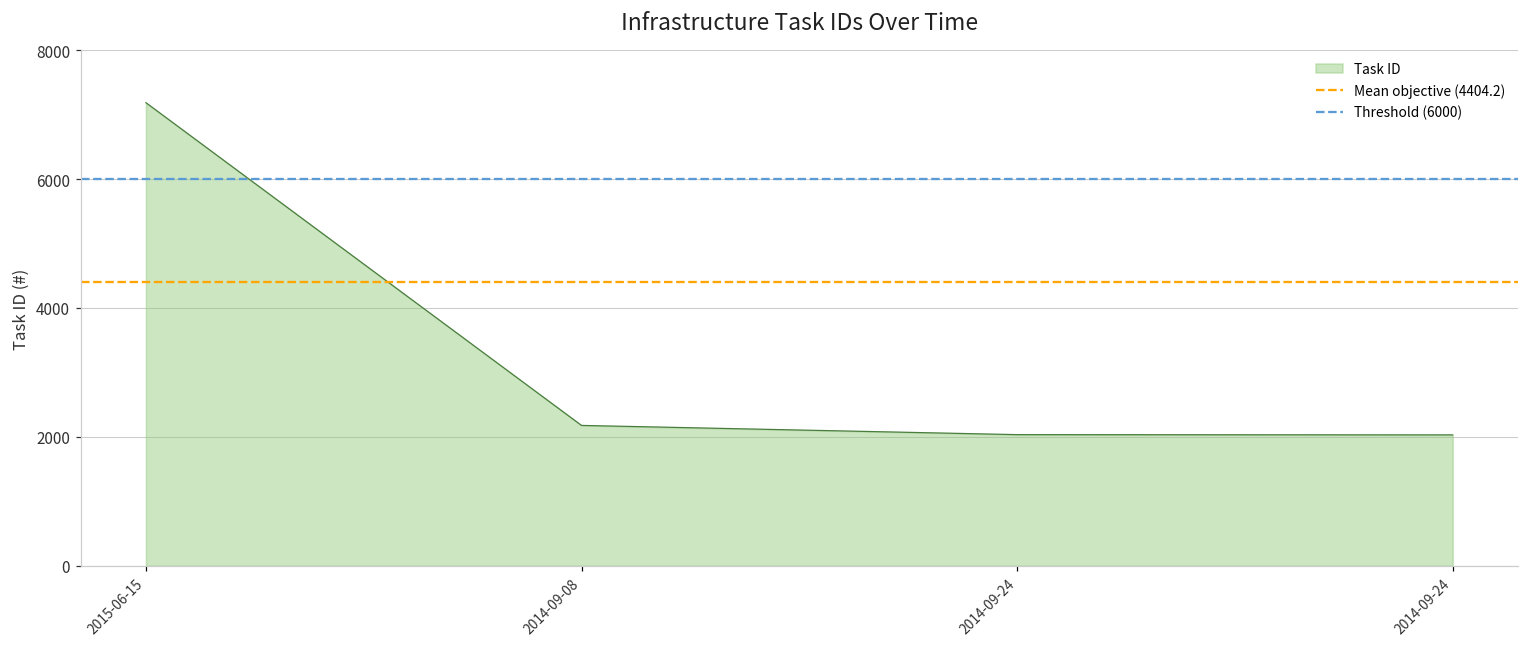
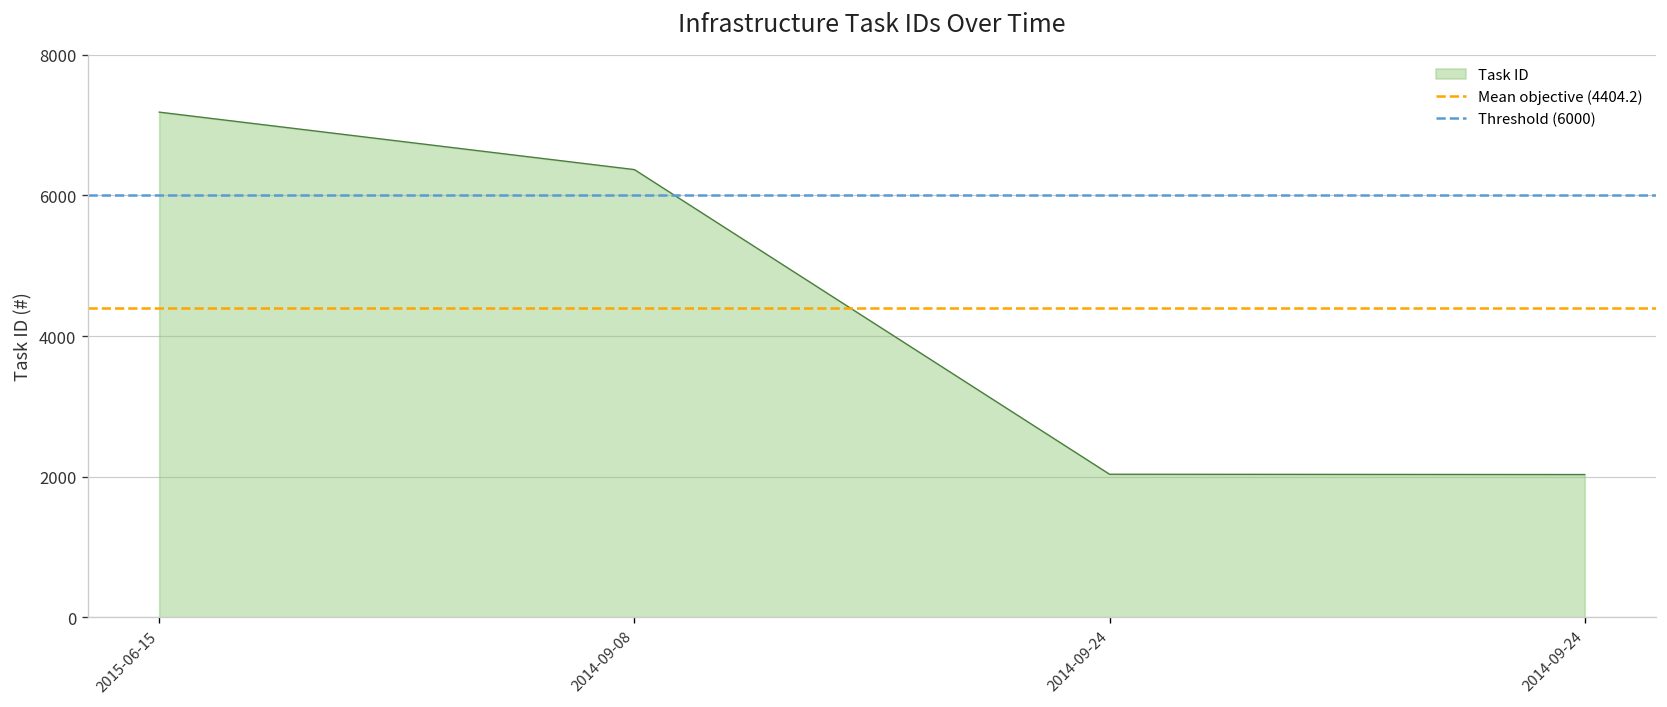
  {
    "2015-06-15": 7200,
-   "2014-09-08": 2200
+   "2014-09-08": 6400
  }
